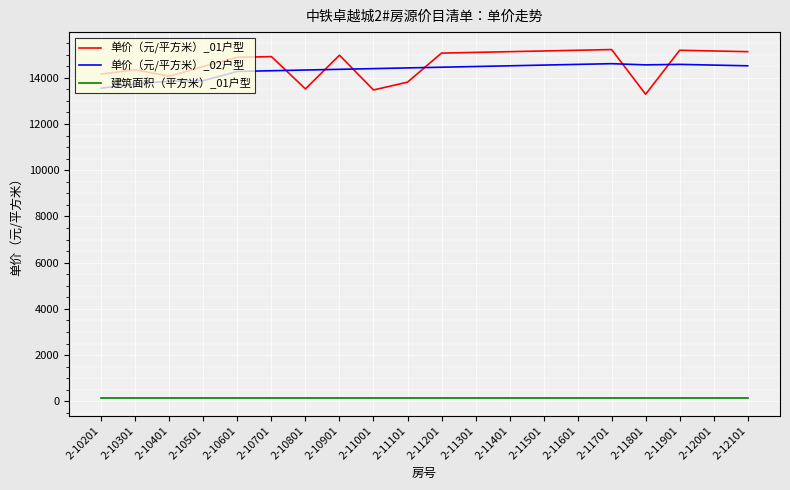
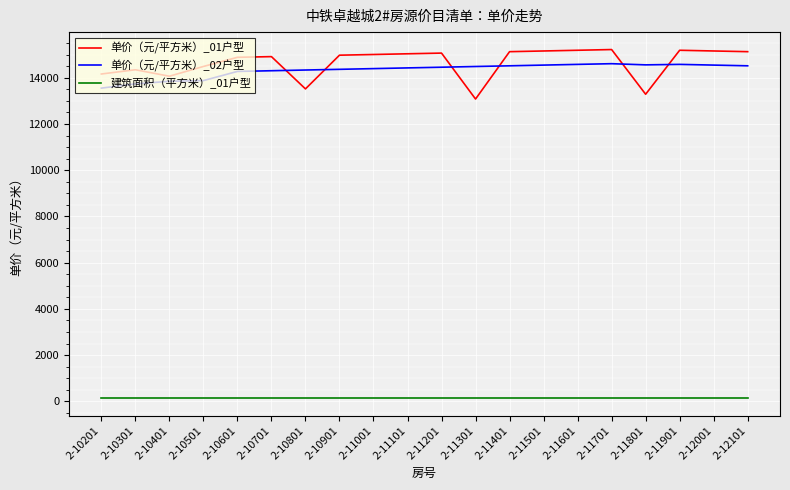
  {
    "单价（元/平方米）_01户型": {
      "2-10701": 14900,
      "2-10801": 13500,
      "2-10901": 15000,
-     "2-11001": 13500,
-     "2-11101": 13800,
+     "2-11001": 15000,
+     "2-11101": 15000,
      "2-11201": 15100,
-     "2-11301": 15100,
+     "2-11301": 13100,
      "2-11401": 15100,
      "2-11501": 15200,
      "2-11601": 15200,
      "2-11701": 15200,
      "2-11801": 13300,
      "2-11901": 15200,
      "2-12001": 15200,
      "2-12101": 15100
    },
    "单价（元/平方米）_02户型": {
      "2-10701": 14300,
      "2-10801": 14300,
      "2-10901": 14400,
      "2-11001": 14400,
      "2-11101": 14400,
      "2-11201": 14500,
      "2-11301": 14500,
      "2-11401": 14500,
      "2-11501": 14500,
      "2-11601": 14600,
      "2-11701": 14600,
      "2-11801": 14600,
      "2-11901": 14600,
      "2-12001": 14500,
      "2-12101": 14500
    },
    "建筑面积（平方米）_01户型": {
      "2-10201": 100,
      "2-10301": 100,
      "2-10401": 100,
      "2-10501": 100,
      "2-10601": 100,
      "2-10701": 100,
      "2-10801": 100,
      "2-10901": 100,
      "2-11001": 100,
      "2-11101": 100,
      "2-11201": 100,
      "2-11301": 100,
      "2-11401": 100,
      "2-11501": 100,
      "2-11601": 100,
      "2-11701": 100,
      "2-11801": 100,
      "2-11901": 100,
      "2-12001": 100,
      "2-12101": 100
    }
  }
